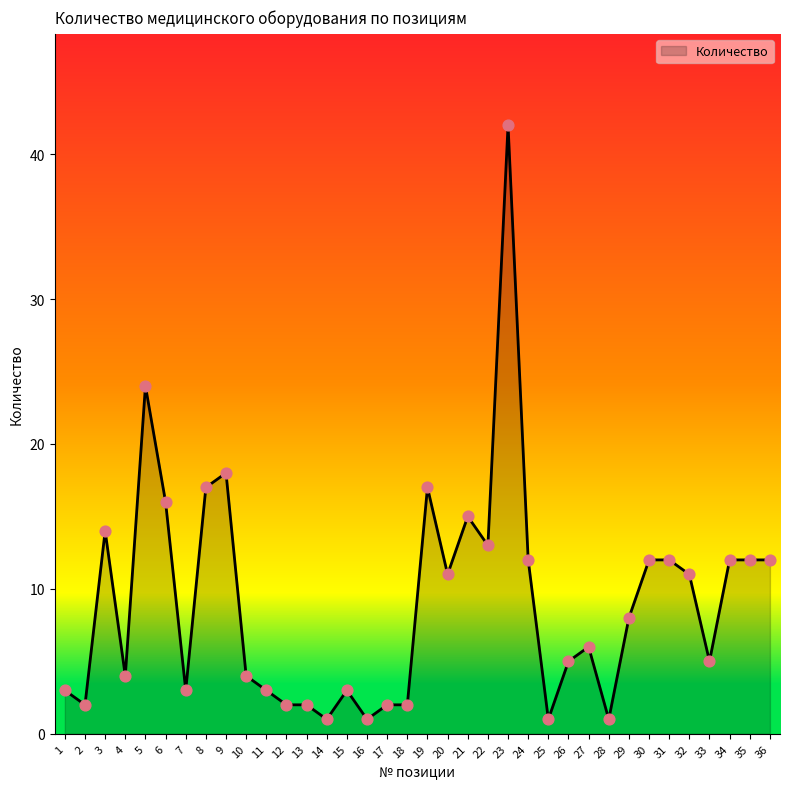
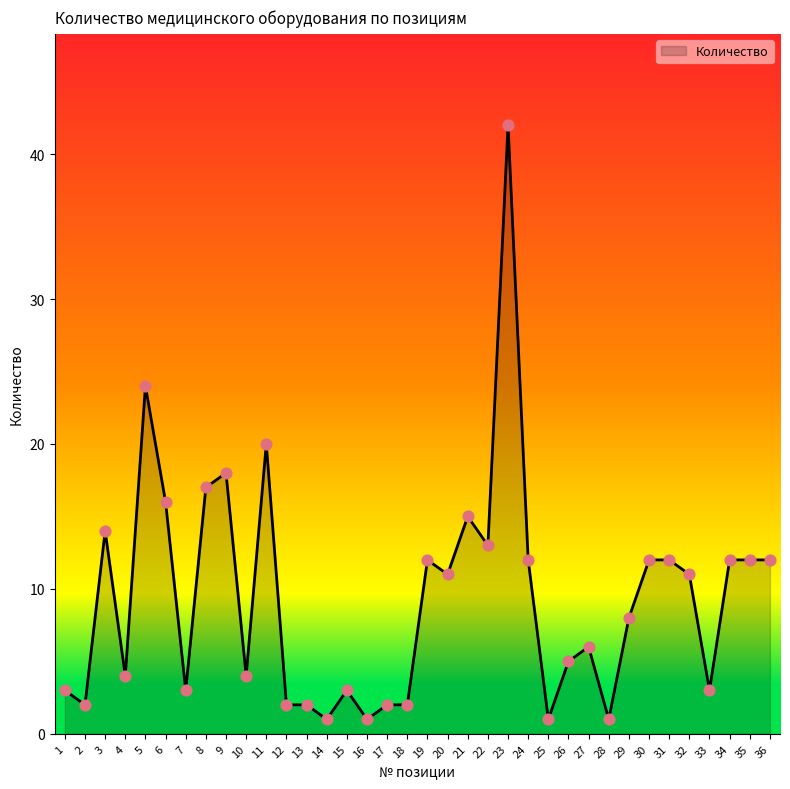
  {
    "1": 3,
    "2": 2,
    "3": 14,
    "4": 4,
    "5": 24,
    "6": 16,
    "7": 3,
    "8": 17,
    "9": 18,
    "10": 4,
-   "11": 3,
+   "11": 20,
    "12": 2,
    "13": 2,
    "14": 1,
    "15": 3,
    "16": 1,
    "17": 2,
    "18": 2,
-   "19": 17,
+   "19": 12,
    "20": 11,
    "21": 15,
    "22": 13,
    "23": 42,
    "24": 12,
    "25": 1,
    "26": 5,
    "27": 6,
    "28": 1,
    "29": 8,
    "30": 12,
    "31": 12,
    "32": 11,
-   "33": 5,
+   "33": 3,
    "34": 12,
    "35": 12,
    "36": 12
  }
